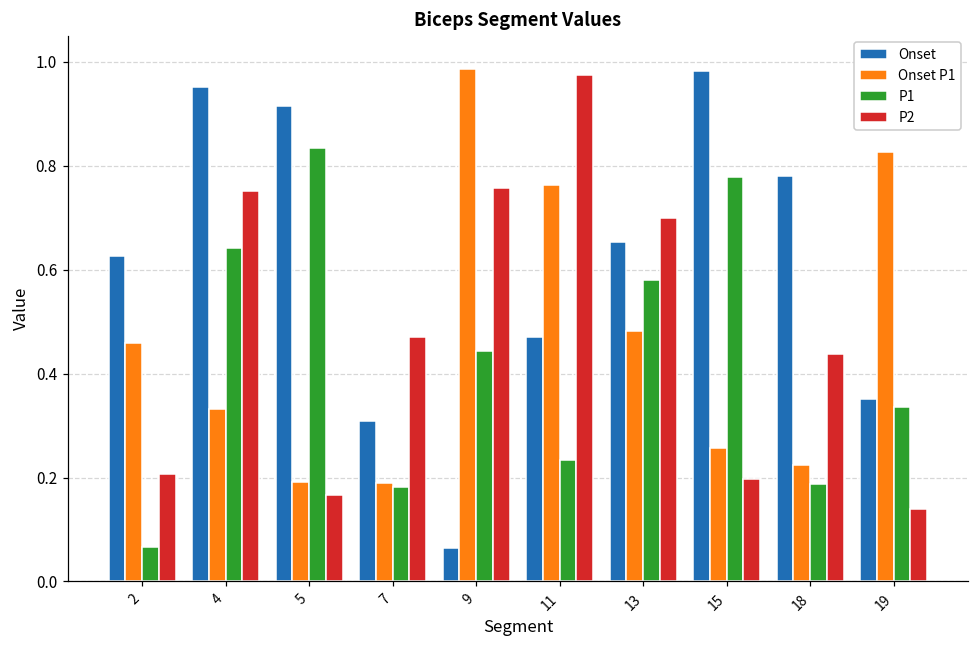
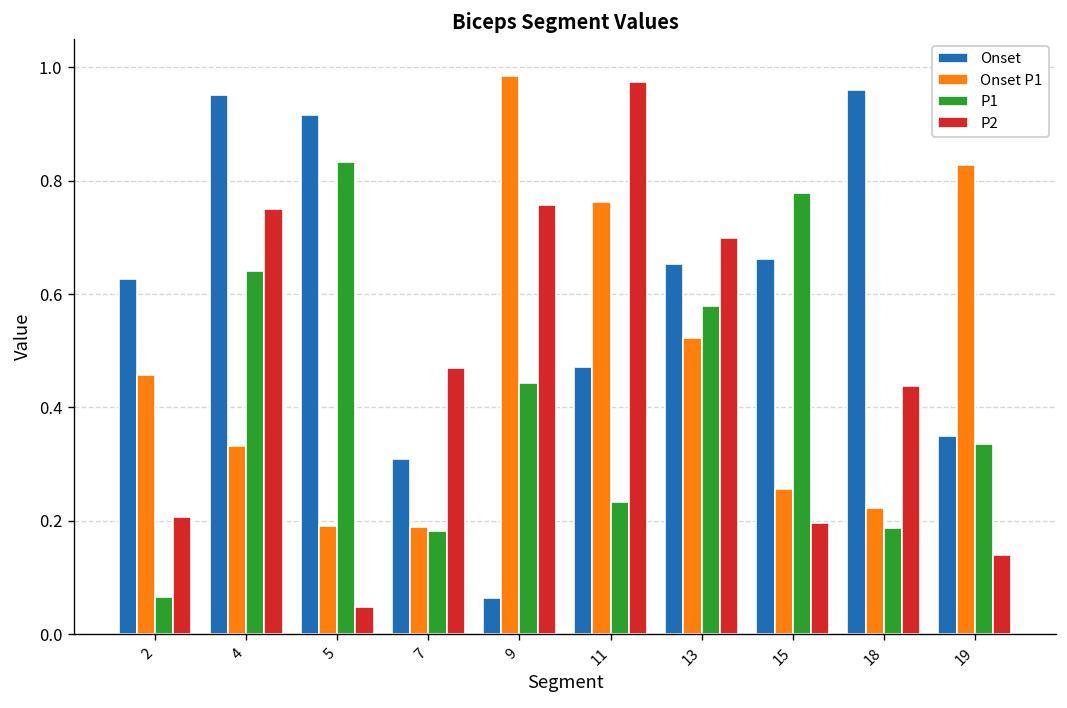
  {
    "Onset": {
      "2": 0.63,
      "4": 0.95,
      "5": 0.92,
      "7": 0.31,
      "9": 0.06,
      "11": 0.47,
      "13": 0.65,
-     "15": 0.98,
-     "18": 0.78,
+     "15": 0.66,
+     "18": 0.96,
      "19": 0.35
    },
    "Onset P1": {
      "2": 0.46,
      "4": 0.33,
      "5": 0.19,
      "7": 0.19,
      "9": 0.98,
      "11": 0.76,
-     "13": 0.48,
+     "13": 0.52,
      "15": 0.26,
      "18": 0.22,
      "19": 0.83
    },
    "P1": {
      "2": 0.07,
      "4": 0.64,
      "5": 0.83,
      "7": 0.18,
      "9": 0.44,
      "11": 0.23,
      "13": 0.58,
      "15": 0.78,
      "18": 0.19,
      "19": 0.34
    },
    "P2": {
      "2": 0.21,
      "4": 0.75,
-     "5": 0.17,
+     "5": 0.05,
      "7": 0.47,
      "9": 0.76,
      "11": 0.97,
      "13": 0.70,
      "15": 0.20,
      "18": 0.44,
      "19": 0.14
    }
  }
